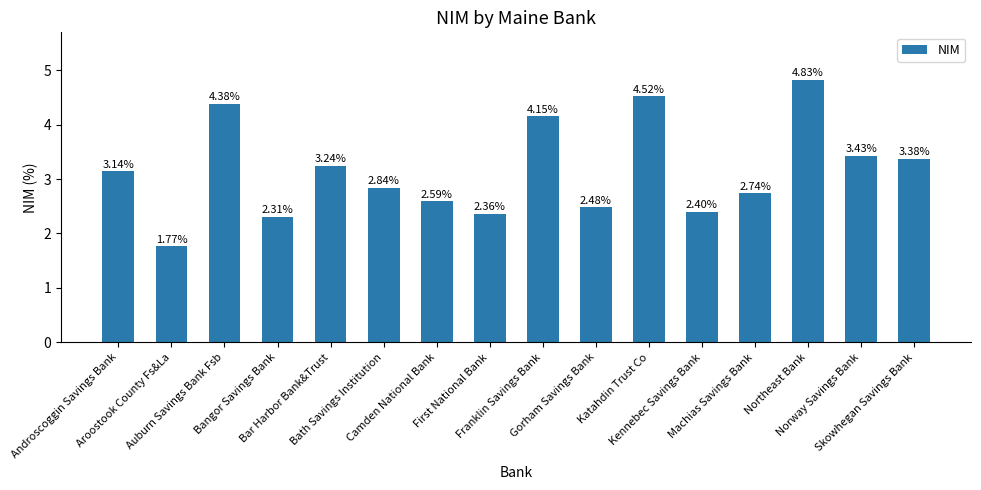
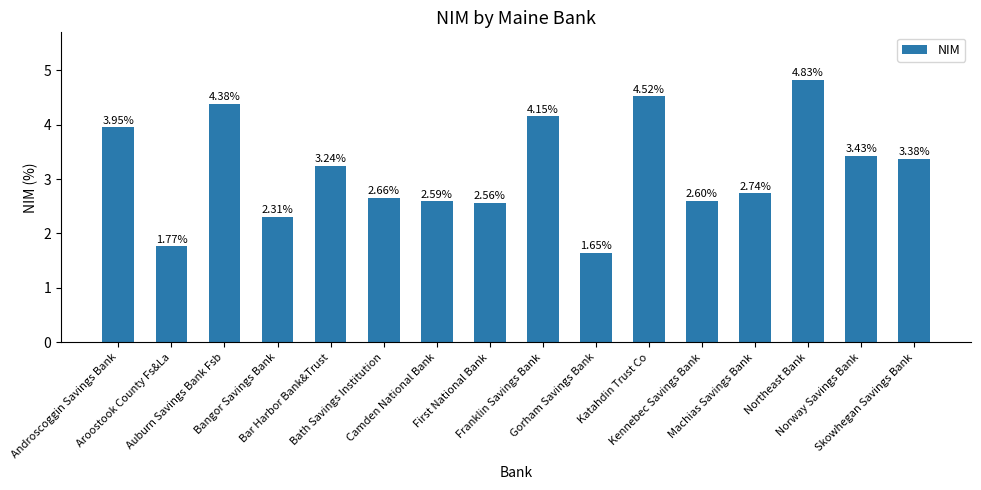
  {
-   "Androscoggin Savings Bank": "3.14%",
+   "Androscoggin Savings Bank": "3.95%",
    "Aroostook County Fs&La": "1.77%",
    "Auburn Savings Bank Fsb": "4.38%",
    "Bangor Savings Bank": "2.31%",
    "Bar Harbor Bank&Trust": "3.24%",
-   "Bath Savings Institution": "2.84%",
+   "Bath Savings Institution": "2.66%",
    "Camden National Bank": "2.59%",
-   "First National Bank": "2.36%",
+   "First National Bank": "2.56%",
    "Franklin Savings Bank": "4.15%",
-   "Gorham Savings Bank": "2.48%",
+   "Gorham Savings Bank": "1.65%",
    "Katahdin Trust Co": "4.52%",
-   "Kennebec Savings Bank": "2.40%",
+   "Kennebec Savings Bank": "2.60%",
    "Machias Savings Bank": "2.74%",
    "Northeast Bank": "4.83%",
    "Norway Savings Bank": "3.43%",
    "Skowhegan Savings Bank": "3.38%"
  }
